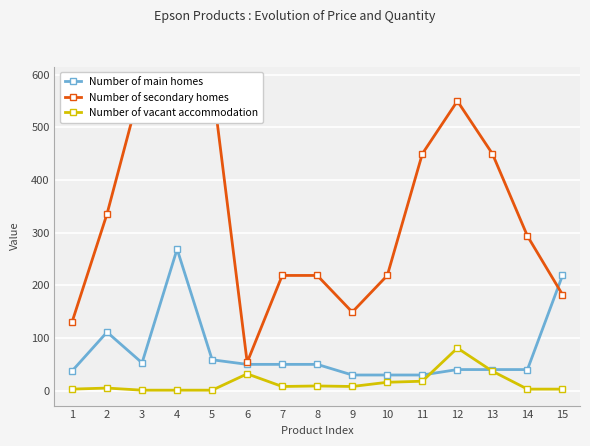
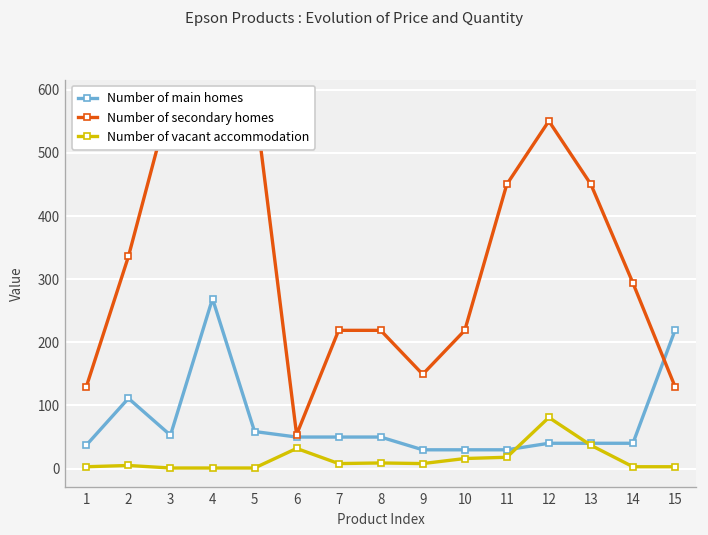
  {
    "Number of main homes": {
      "1": 40,
      "2": 110,
      "3": 50,
      "4": 270,
      "5": 60,
      "7": 50,
      "8": 50,
      "9": 30,
      "10": 30,
      "11": 30,
      "12": 40,
      "14": 40,
      "15": 220
    },
    "Number of secondary homes": {
      "1": 130,
      "2": 340,
      "7": 220,
      "8": 220,
      "9": 150,
      "10": 220,
      "11": 450,
      "12": 550,
      "13": 450,
      "14": 290,
-     "15": 180
+     "15": 130
    },
    "Number of vacant accommodation": {
      "1": 0,
      "2": 10,
      "3": 0,
      "4": 0,
      "5": 0,
      "6": 30,
      "7": 10,
      "8": 10,
      "9": 10,
      "10": 20,
      "11": 20,
      "12": 80,
      "14": 0,
      "15": 0
    }
  }
